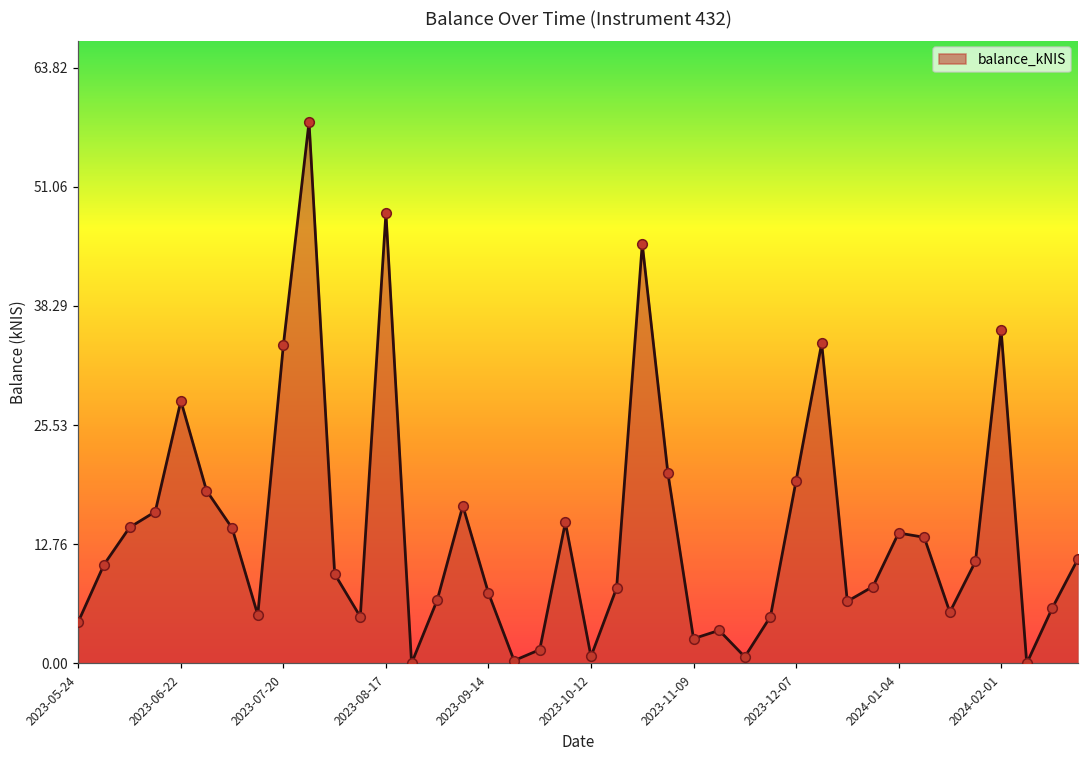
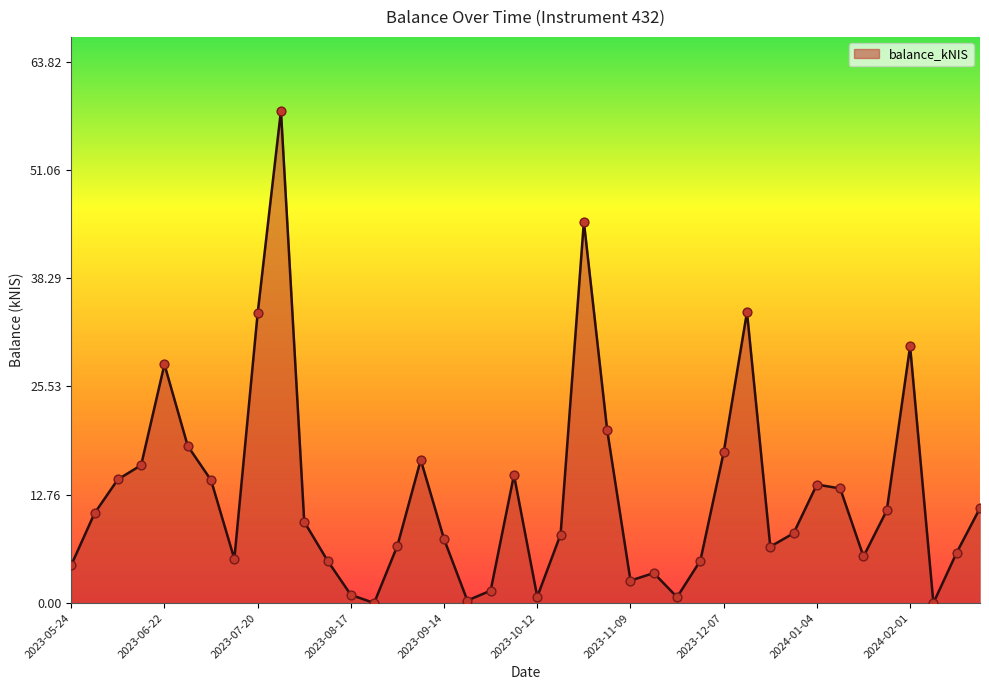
  {
    "2023-05-24": 4,
    "2023-06-22": 28,
    "2023-07-20": 34,
-   "2023-08-17": 48,
+   "2023-08-17": 1,
    "2023-09-14": 8,
    "2023-10-12": 1,
    "2023-11-09": 3,
-   "2023-12-07": 20,
+   "2023-12-07": 18,
    "2024-01-04": 14,
-   "2024-02-01": 36
+   "2024-02-01": 30
  }
